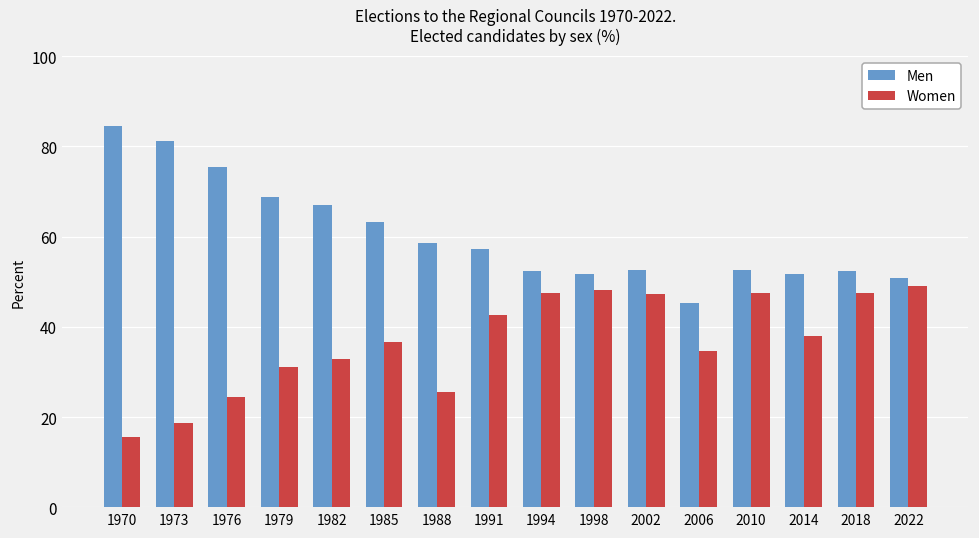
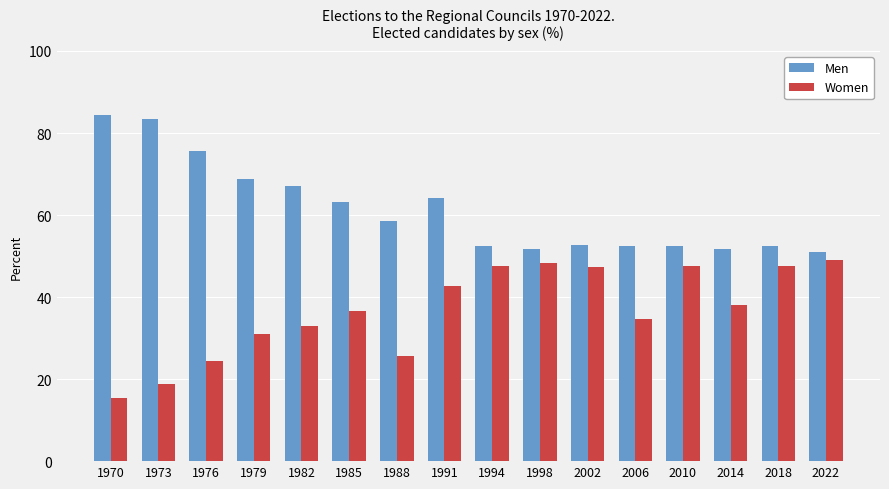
  {
    "Men": {
      "1970": 85,
-     "1973": 81,
+     "1973": 83,
      "1976": 76,
      "1979": 69,
      "1982": 67,
      "1985": 63,
      "1988": 59,
-     "1991": 57,
+     "1991": 64,
      "1994": 52,
      "1998": 52,
      "2002": 53,
-     "2006": 45,
+     "2006": 52,
      "2010": 53,
      "2014": 52,
      "2018": 52,
      "2022": 51
    },
    "Women": {
      "1970": 16,
      "1973": 19,
      "1976": 25,
      "1979": 31,
      "1982": 33,
      "1985": 37,
      "1988": 26,
      "1991": 43,
      "1994": 48,
      "1998": 48,
      "2002": 47,
      "2006": 35,
      "2010": 48,
      "2014": 38,
      "2018": 48,
      "2022": 49
    }
  }
